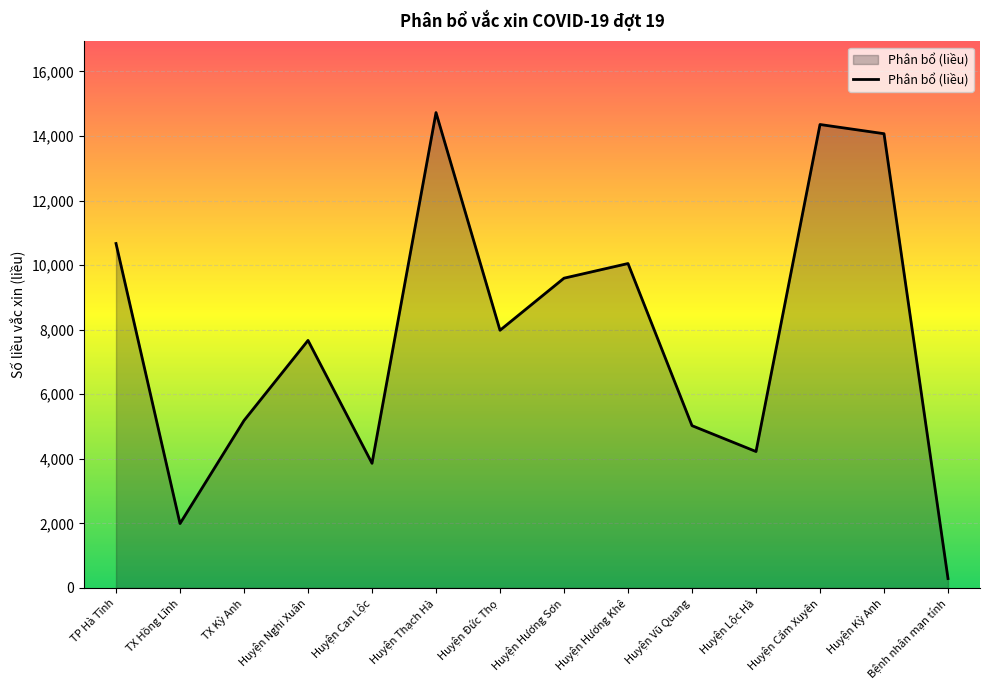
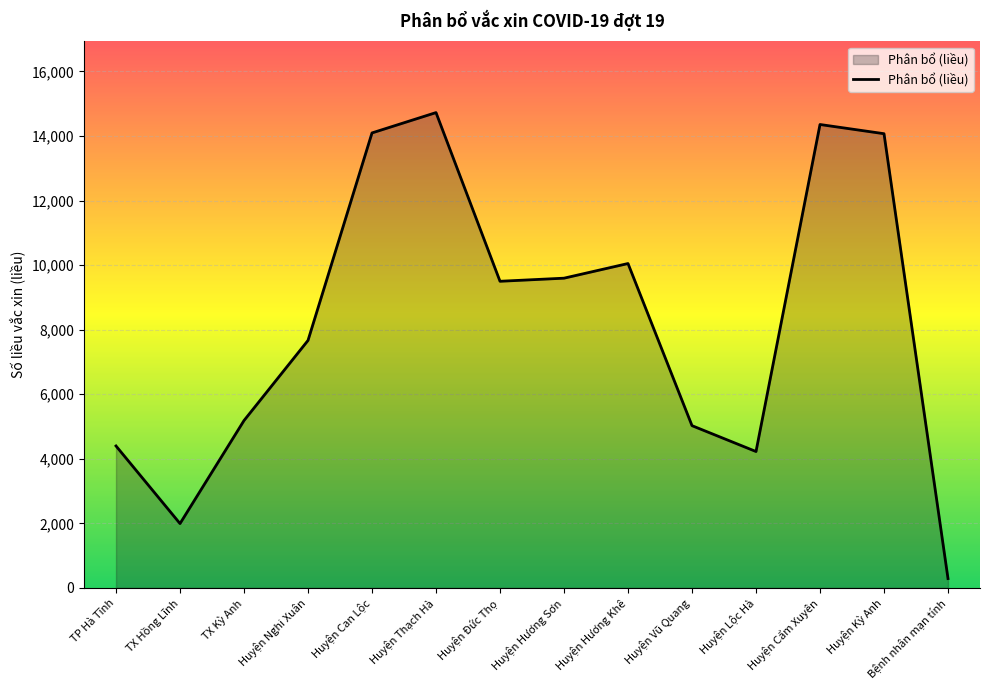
  {
-   "TP Hà Tĩnh": "10,700",
+   "TP Hà Tĩnh": "4,400",
    "TX Hồng Lĩnh": "2,000",
    "TX Kỳ Anh": "5,200",
    "Huyện Nghi Xuân": "7,700",
-   "Huyện Can Lộc": "3,900",
+   "Huyện Can Lộc": "14,100",
    "Huyện Thạch Hà": "14,700",
-   "Huyện Đức Thọ": "8,000",
+   "Huyện Đức Thọ": "9,500",
    "Huyện Hương Sơn": "9,600",
    "Huyện Hương Khê": "10,000",
    "Huyện Vũ Quang": "5,000",
    "Huyện Lộc Hà": "4,200",
    "Huyện Cẩm Xuyên": "14,400",
    "Huyện Kỳ Anh": "14,100",
    "Bệnh nhân mạn tính": "300"
  }
